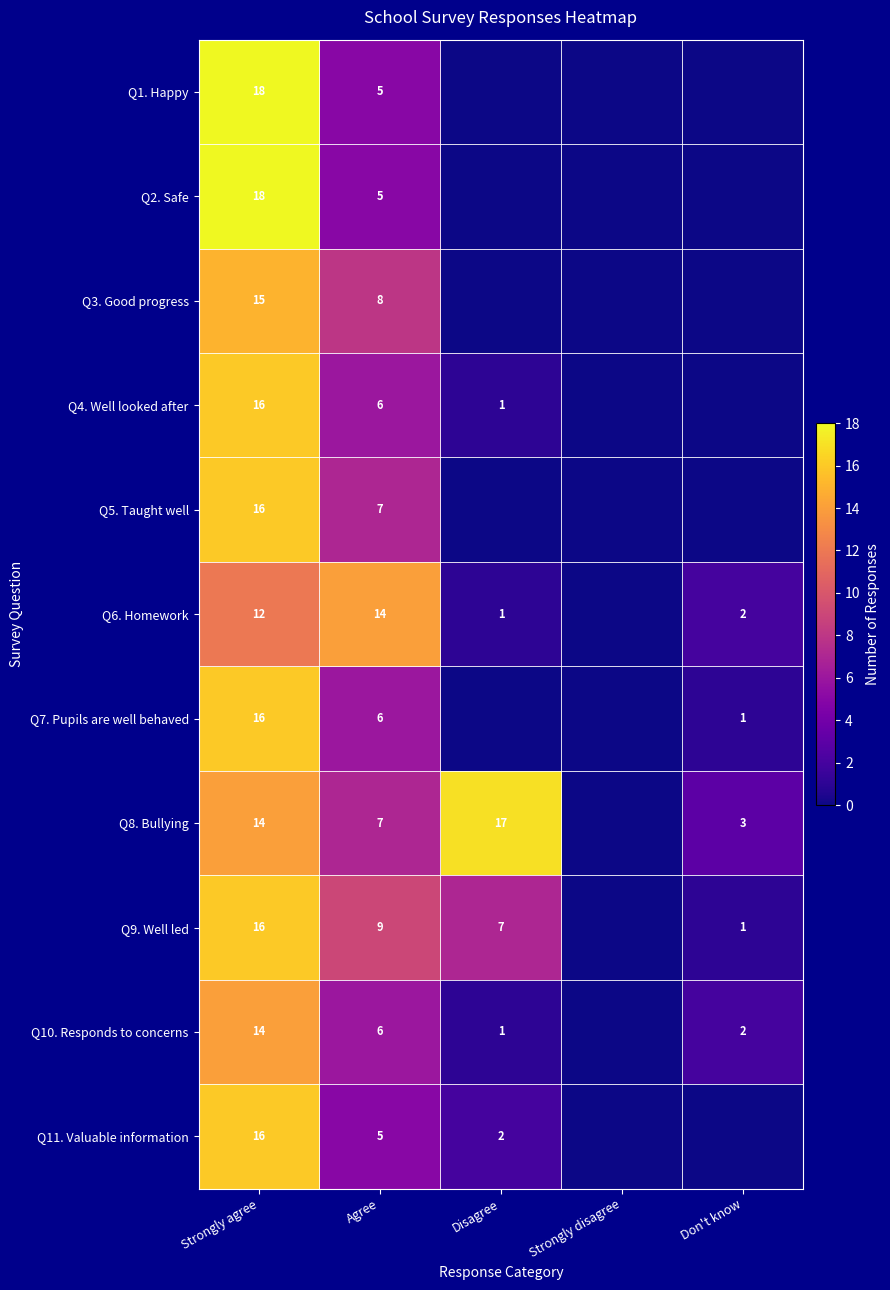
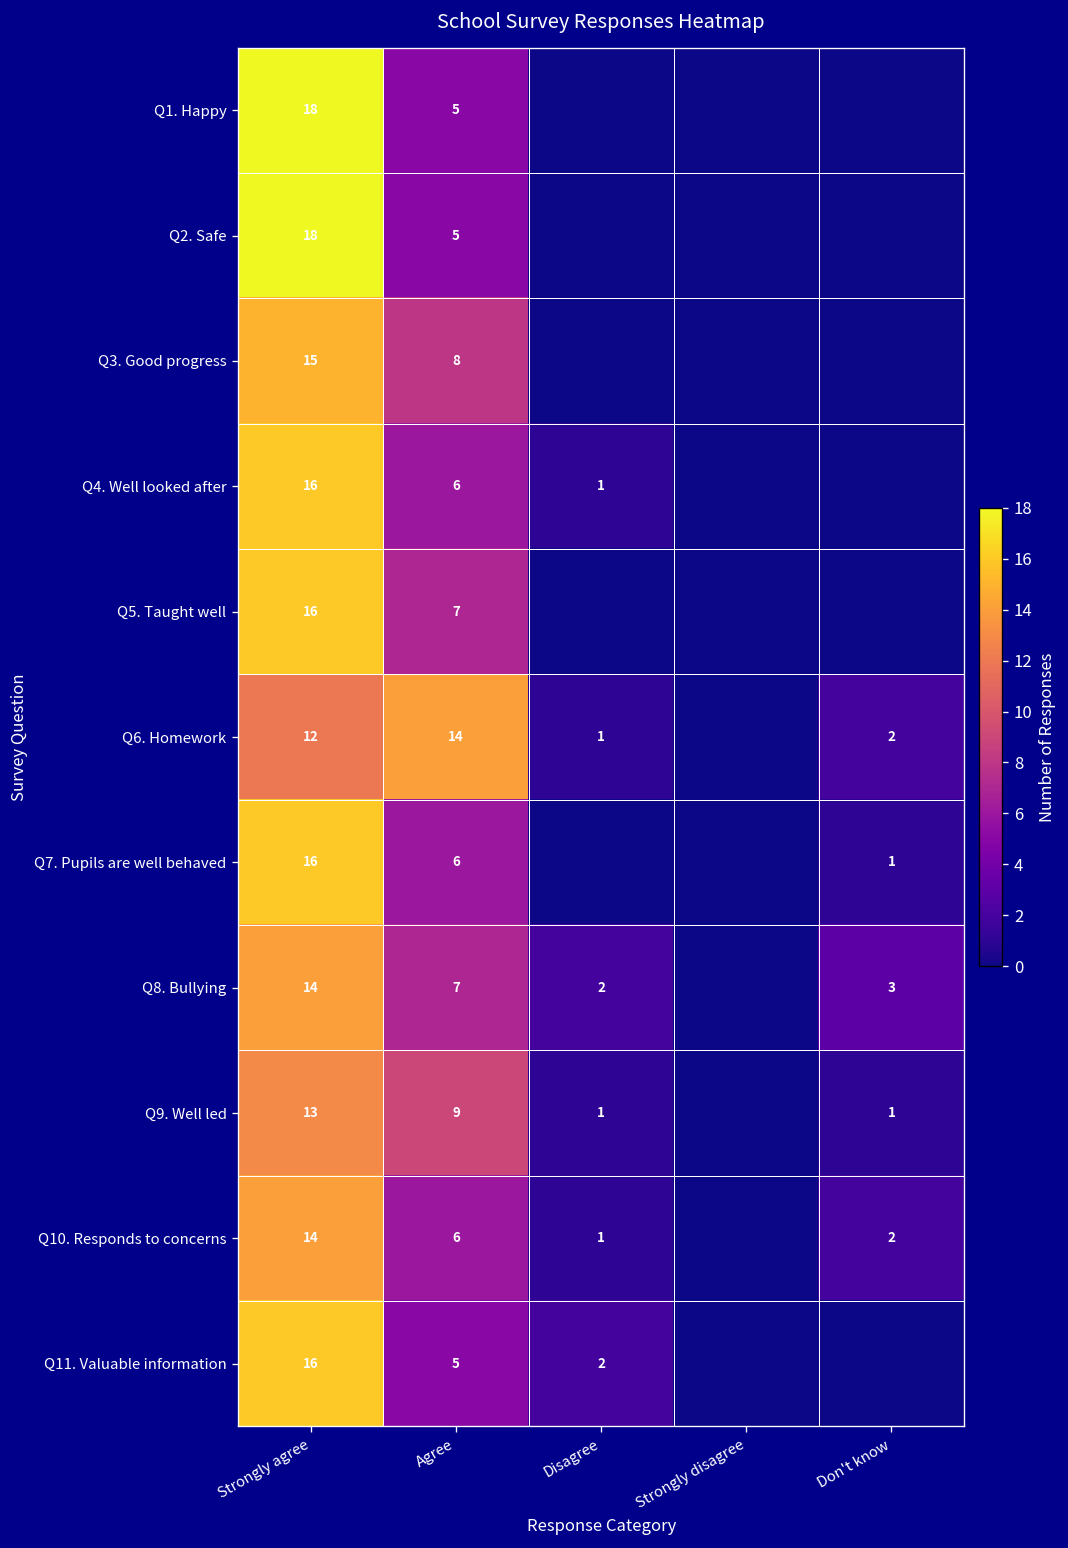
  {
    "Q1. Happy": {
      "Strongly agree": 18,
      "Agree": 5
    },
    "Q2. Safe": {
      "Strongly agree": 18,
      "Agree": 5
    },
    "Q3. Good progress": {
      "Strongly agree": 15,
      "Agree": 8
    },
    "Q4. Well looked after": {
      "Strongly agree": 16,
      "Agree": 6,
      "Disagree": 1
    },
    "Q5. Taught well": {
      "Strongly agree": 16,
      "Agree": 7
    },
    "Q6. Homework": {
      "Strongly agree": 12,
      "Agree": 14,
      "Disagree": 1,
      "Don't know": 2
    },
    "Q7. Pupils are well behaved": {
      "Strongly agree": 16,
      "Agree": 6,
      "Don't know": 1
    },
    "Q8. Bullying": {
      "Strongly agree": 14,
      "Agree": 7,
-     "Disagree": 17,
+     "Disagree": 2,
      "Don't know": 3
    },
    "Q9. Well led": {
-     "Strongly agree": 16,
+     "Strongly agree": 13,
      "Agree": 9,
-     "Disagree": 7,
+     "Disagree": 1,
      "Don't know": 1
    },
    "Q10. Responds to concerns": {
      "Strongly agree": 14,
      "Agree": 6,
      "Disagree": 1,
      "Don't know": 2
    },
    "Q11. Valuable information": {
      "Strongly agree": 16,
      "Agree": 5,
      "Disagree": 2
    }
  }
